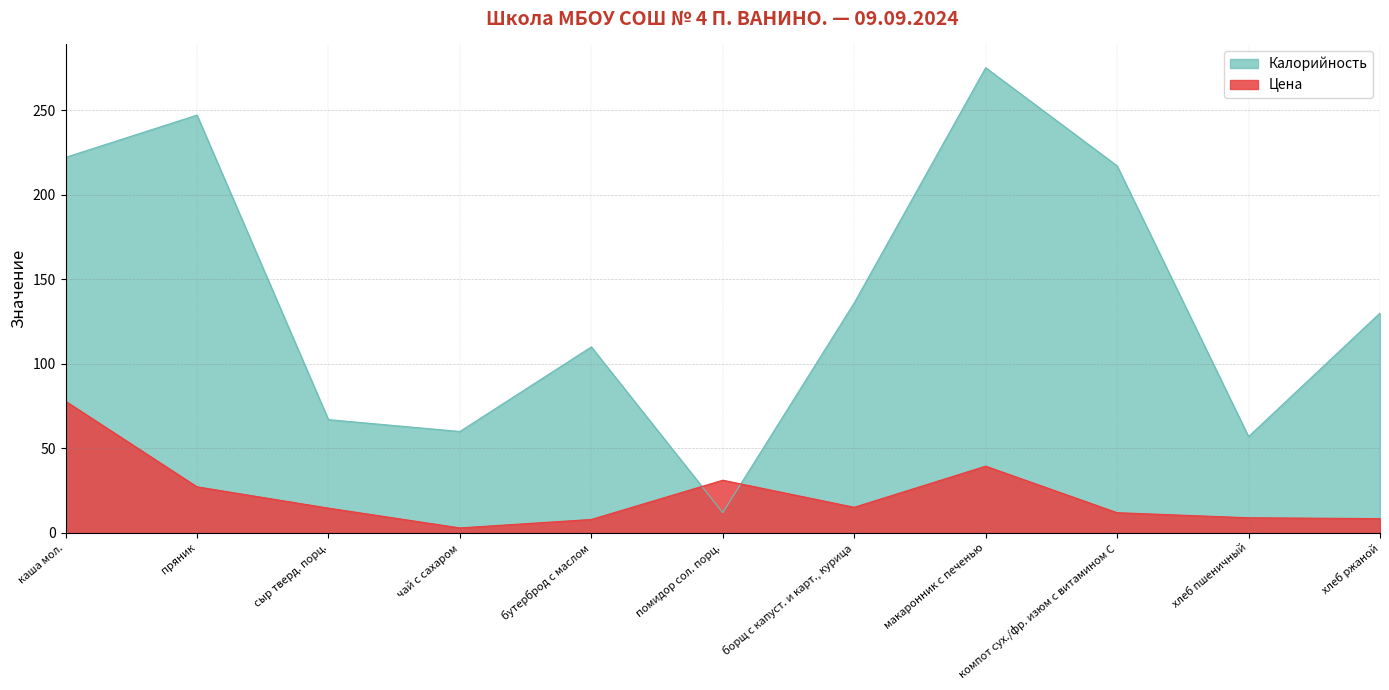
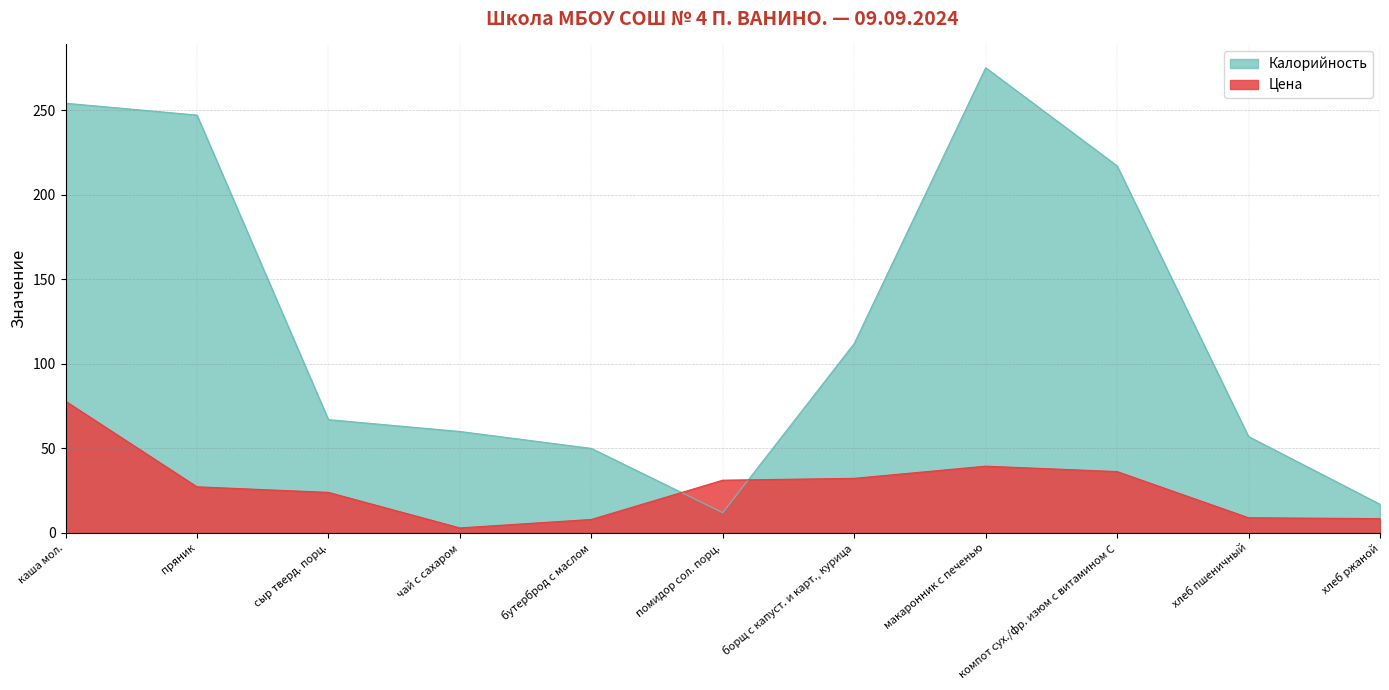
  {
    "Калорийность": {
-     "каша мол.": 222,
+     "каша мол.": 254,
      "пряник": 247,
      "сыр тверд. порц.": 67,
      "чай с сахаром": 60,
-     "бутерброд с маслом": 110,
+     "бутерброд с маслом": 50,
      "помидор сол. порц.": 12,
-     "борщ с капуст. и карт., курица": 136,
+     "борщ с капуст. и карт., курица": 112,
      "макаронник с печенью": 275,
      "компот сух./фр. изюм с витамином С": 217,
      "хлеб пшеничный": 57,
-     "хлеб ржаной": 130
+     "хлеб ржаной": 17
    },
    "Цена": {
      "каша мол.": 78,
      "пряник": 27,
-     "сыр тверд. порц.": 15,
+     "сыр тверд. порц.": 24,
      "чай с сахаром": 3,
      "бутерброд с маслом": 8,
      "помидор сол. порц.": 31,
-     "борщ с капуст. и карт., курица": 15,
+     "борщ с капуст. и карт., курица": 32,
      "макаронник с печенью": 40,
-     "компот сух./фр. изюм с витамином С": 12,
+     "компот сух./фр. изюм с витамином С": 36,
      "хлеб пшеничный": 9,
      "хлеб ржаной": 9
    }
  }
